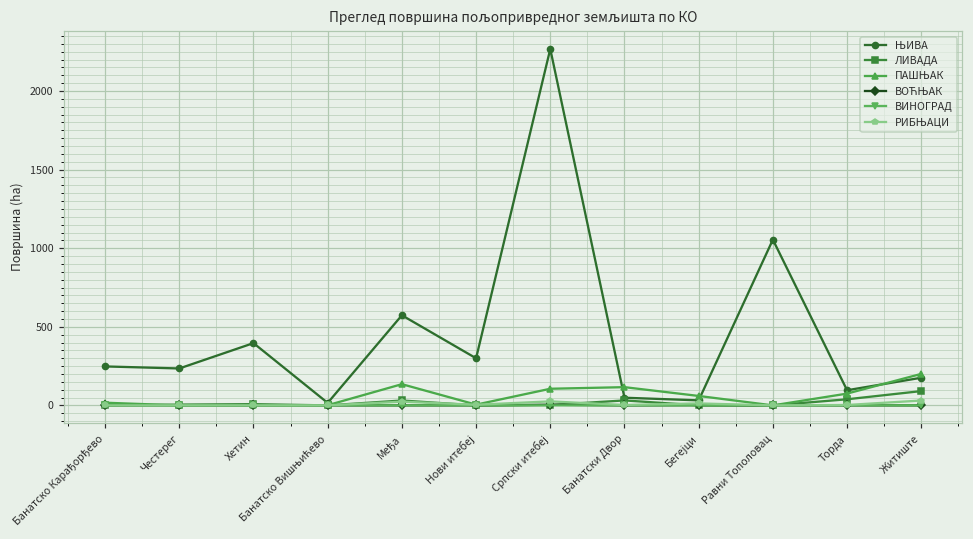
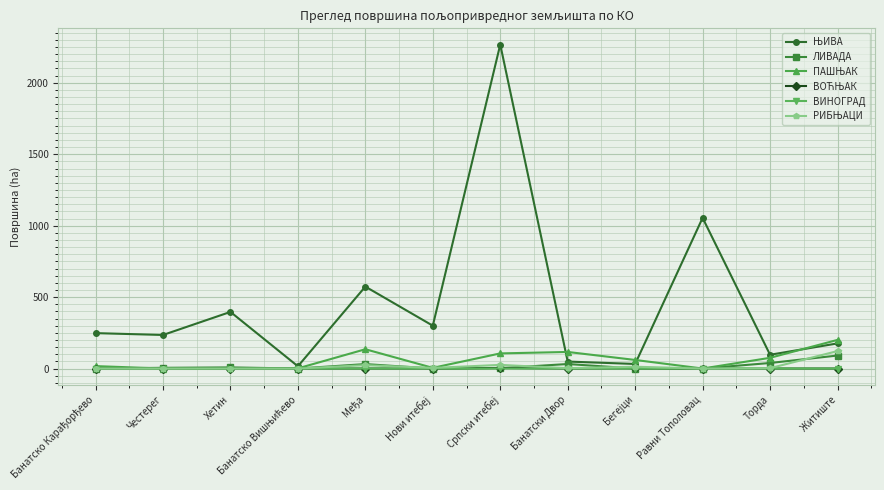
  {
    "РИБЊАЦИ": {
      "Српски итебеј": 30,
-     "Житиште": 30
+     "Житиште": 120
    }
  }
